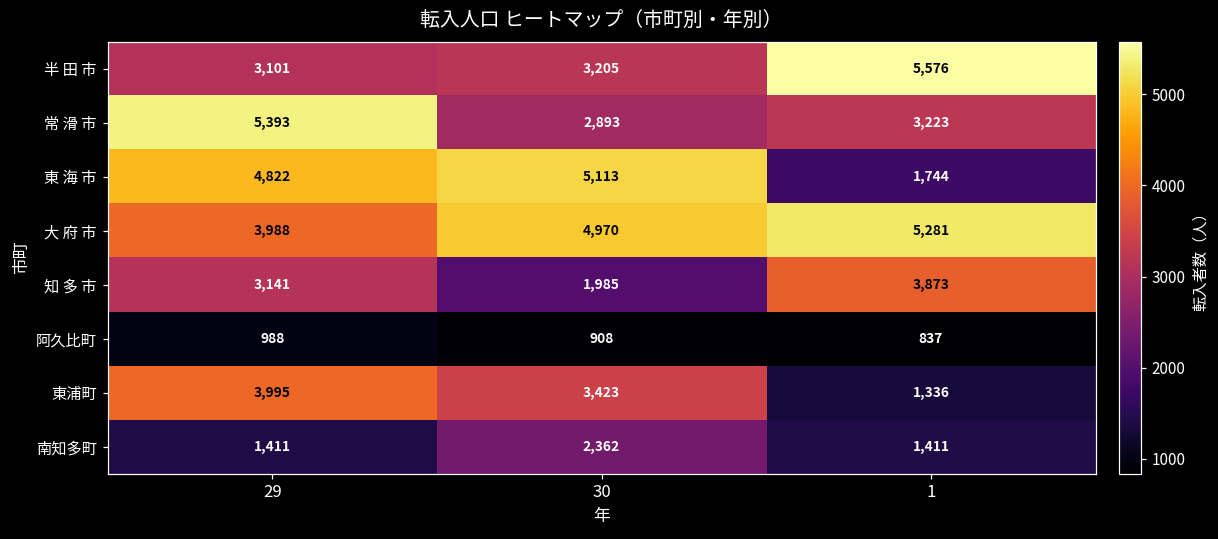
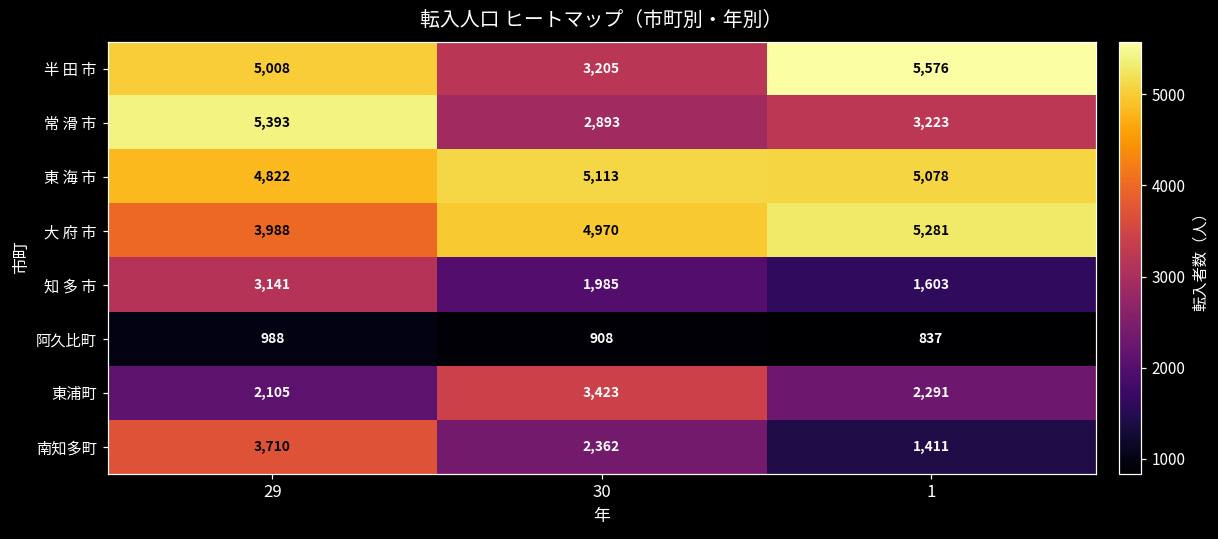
  {
    "半 田 市": {
-     "29": "3,101",
+     "29": "5,008",
      "30": "3,205",
      "1": "5,576"
    },
    "常 滑 市": {
      "29": "5,393",
      "30": "2,893",
      "1": "3,223"
    },
    "東 海 市": {
      "29": "4,822",
      "30": "5,113",
-     "1": "1,744"
+     "1": "5,078"
    },
    "大 府 市": {
      "29": "3,988",
      "30": "4,970",
      "1": "5,281"
    },
    "知 多 市": {
      "29": "3,141",
      "30": "1,985",
-     "1": "3,873"
+     "1": "1,603"
    },
    "阿久比町": {
      "29": "988",
      "30": "908",
      "1": "837"
    },
    "東浦町": {
-     "29": "3,995",
+     "29": "2,105",
      "30": "3,423",
-     "1": "1,336"
+     "1": "2,291"
    },
    "南知多町": {
-     "29": "1,411",
+     "29": "3,710",
      "30": "2,362",
      "1": "1,411"
    }
  }
